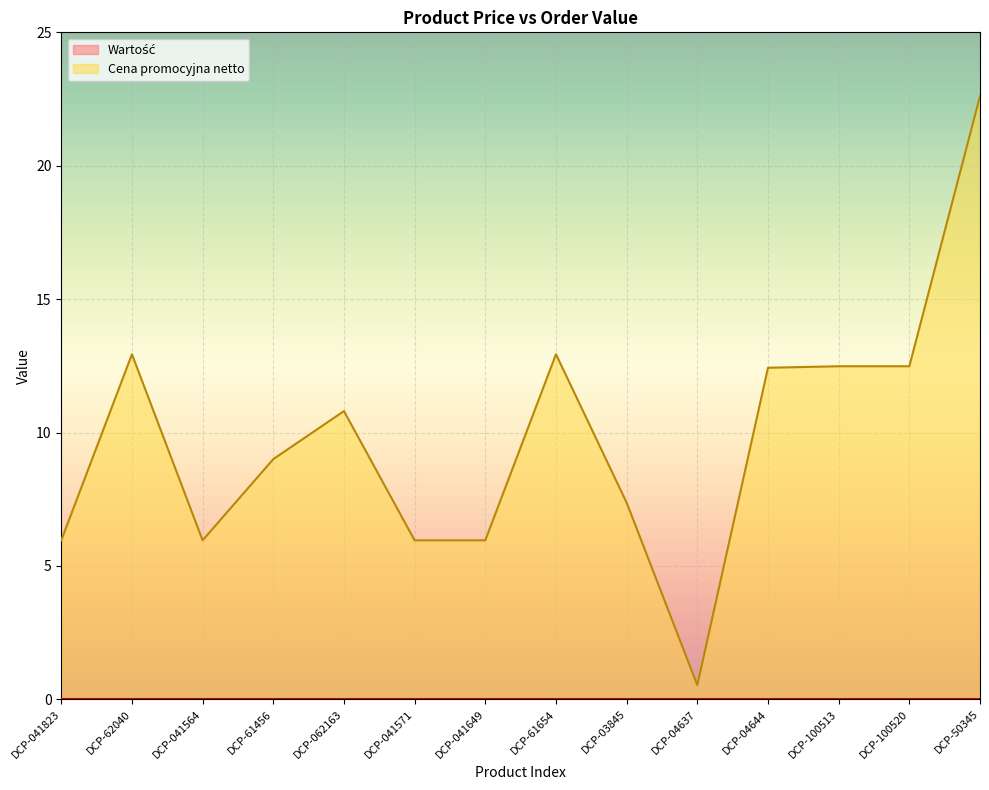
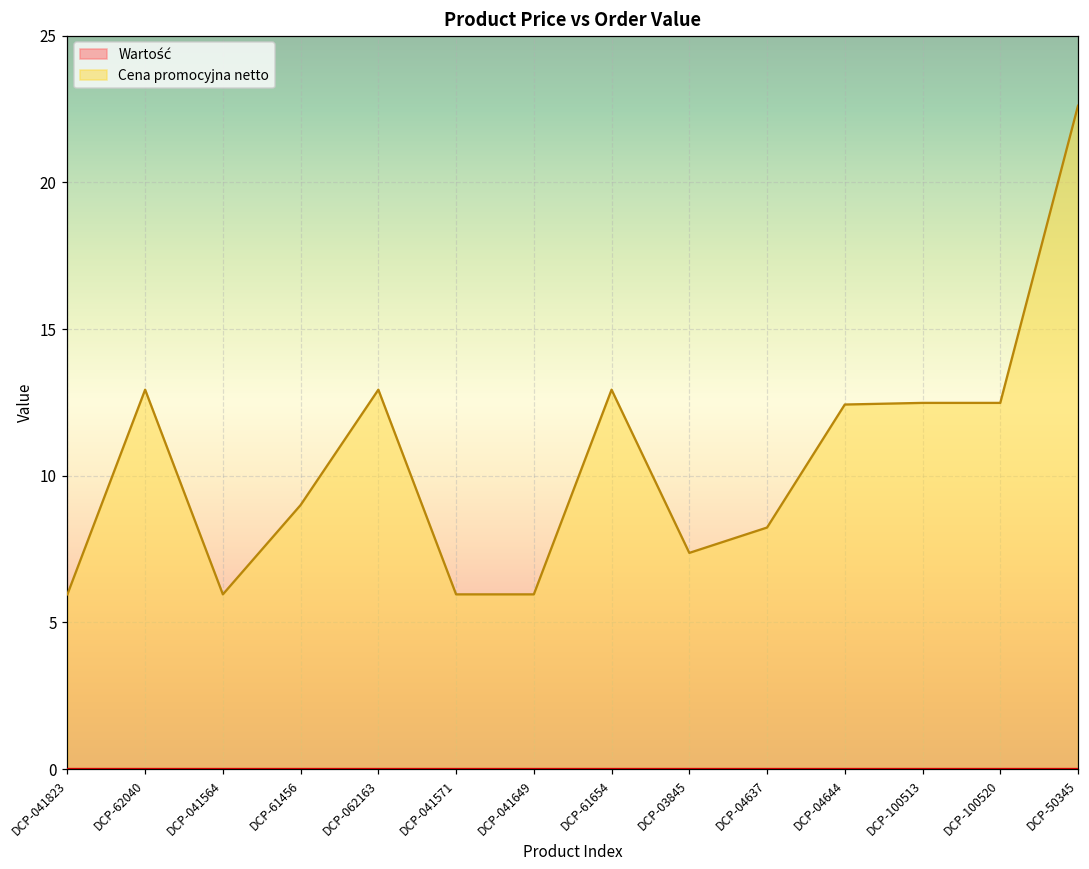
  {
    "Wartość": {
      "DCP-041823": 0.0,
      "DCP-62040": 0.0,
      "DCP-041564": 0.0,
      "DCP-61456": 0.0,
      "DCP-062163": 0.0,
      "DCP-041571": 0.0,
      "DCP-041649": 0.0,
      "DCP-61654": 0.0,
      "DCP-03845": 0.0,
      "DCP-04637": 0.0,
      "DCP-04644": 0.0,
      "DCP-100513": 0.0,
      "DCP-100520": 0.0,
      "DCP-50345": 0.0
    },
    "Cena promocyjna netto": {
      "DCP-041823": 6.0,
      "DCP-62040": 12.9,
      "DCP-041564": 6.0,
      "DCP-61456": 9.0,
-     "DCP-062163": 10.8,
+     "DCP-062163": 12.9,
      "DCP-041571": 6.0,
      "DCP-041649": 6.0,
      "DCP-61654": 12.9,
      "DCP-03845": 7.4,
-     "DCP-04637": 0.5,
+     "DCP-04637": 8.2,
      "DCP-04644": 12.4,
      "DCP-100513": 12.5,
      "DCP-100520": 12.5,
      "DCP-50345": 22.6
    }
  }
